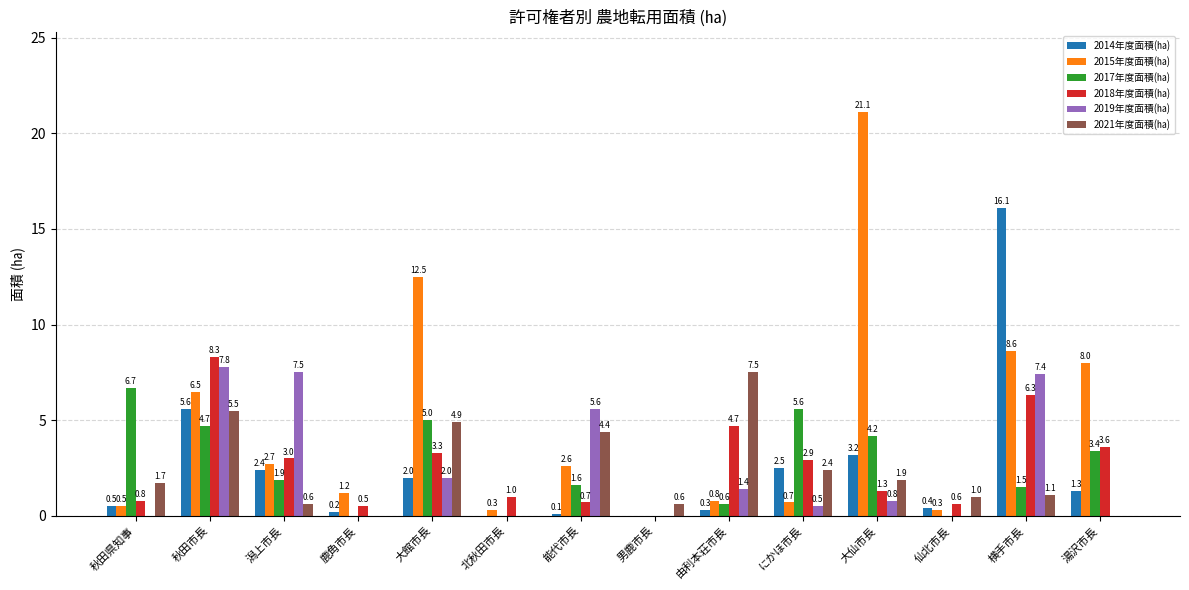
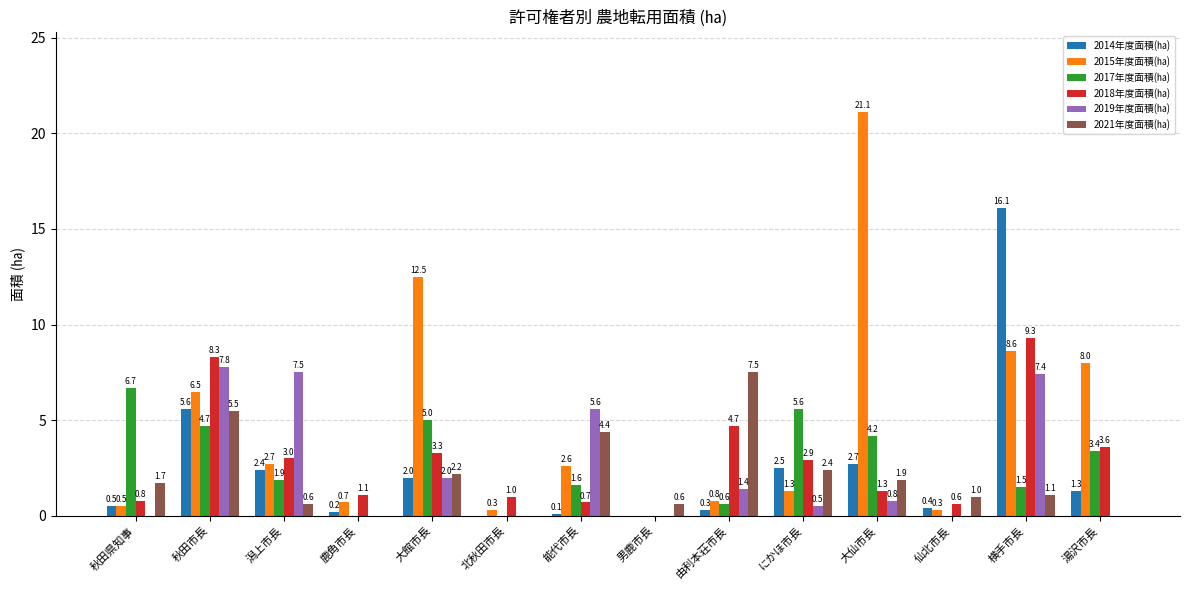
  {
    "2014年度面積(㏊)": {
      "秋田市長": 5.6,
      "潟上市長": 2.4,
      "鹿角市長": 0.2,
      "大館市長": 2.0,
      "能代市長": 0.1,
      "由利本荘市長": 0.3,
      "にかほ市長": 2.5,
-     "大仙市長": 3.2,
+     "大仙市長": 2.7,
      "仙北市長": 0.4,
      "横手市長": 16.1,
      "湯沢市長": 1.3
    },
    "2015年度面積(㏊)": {
      "秋田市長": 6.5,
      "潟上市長": 2.7,
-     "鹿角市長": 1.2,
+     "鹿角市長": 0.7,
      "大館市長": 12.5,
      "北秋田市長": 0.3,
      "能代市長": 2.6,
      "由利本荘市長": 0.8,
-     "にかほ市長": 0.7,
+     "にかほ市長": 1.3,
      "大仙市長": 21.1,
      "仙北市長": 0.3,
      "横手市長": 8.6,
      "湯沢市長": 8.0
    },
    "2017年度面積(㏊)": {
      "秋田県知事": 6.7,
      "秋田市長": 4.7,
      "潟上市長": 1.9,
      "大館市長": 5.0,
      "能代市長": 1.6,
      "由利本荘市長": 0.6,
      "にかほ市長": 5.6,
      "大仙市長": 4.2,
      "横手市長": 1.5,
      "湯沢市長": 3.4
    },
    "2018年度面積(㏊)": {
      "秋田県知事": 0.8,
      "秋田市長": 8.3,
      "潟上市長": 3.0,
-     "鹿角市長": 0.5,
+     "鹿角市長": 1.1,
      "大館市長": 3.3,
      "北秋田市長": 1.0,
      "能代市長": 0.7,
      "由利本荘市長": 4.7,
      "にかほ市長": 2.9,
      "大仙市長": 1.3,
      "仙北市長": 0.6,
-     "横手市長": 6.3,
+     "横手市長": 9.3,
      "湯沢市長": 3.6
    },
    "2019年度面積(㏊)": {
      "秋田市長": 7.8,
      "潟上市長": 7.5,
      "大館市長": 2.0,
      "能代市長": 5.6,
      "由利本荘市長": 1.4,
      "にかほ市長": 0.5,
      "大仙市長": 0.8,
      "横手市長": 7.4
    },
    "2021年度面積(㏊)": {
      "秋田県知事": 1.7,
      "秋田市長": 5.5,
      "潟上市長": 0.6,
-     "大館市長": 4.9,
+     "大館市長": 2.2,
      "能代市長": 4.4,
      "男鹿市長": 0.6,
      "由利本荘市長": 7.5,
      "にかほ市長": 2.4,
      "大仙市長": 1.9,
      "仙北市長": 1.0,
      "横手市長": 1.1
    }
  }
